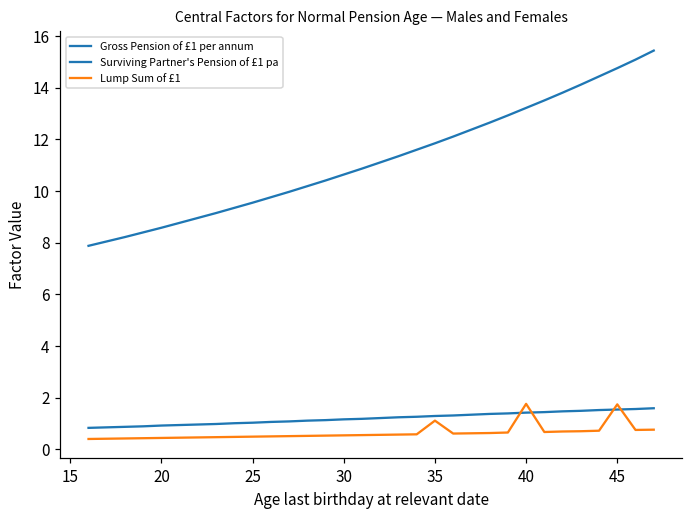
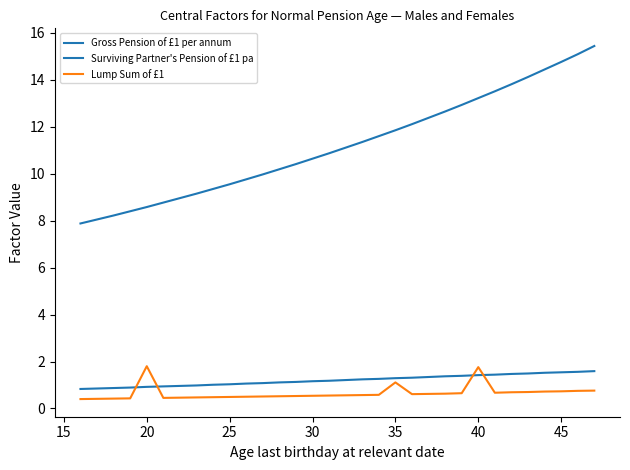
  {
    "Lump Sum of £1": {
-     "20": 0.4,
+     "20": 1.8,
      "25": 0.5,
      "30": 0.5,
      "35": 1.1,
      "40": 1.8,
-     "45": 1.7
+     "45": 0.7
    }
  }
